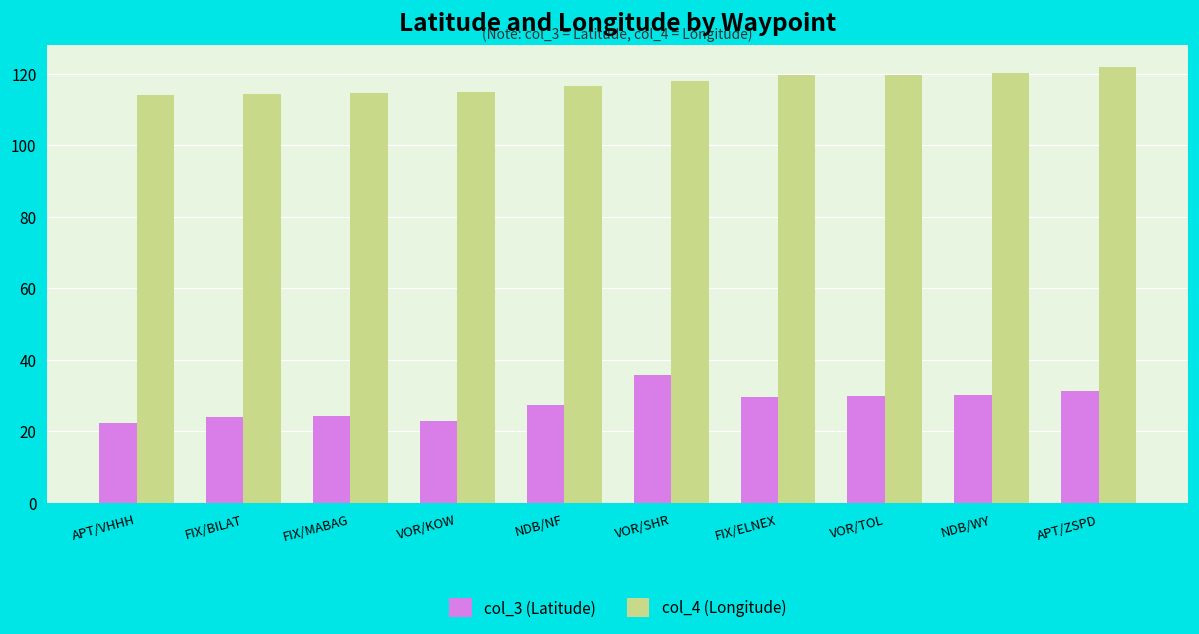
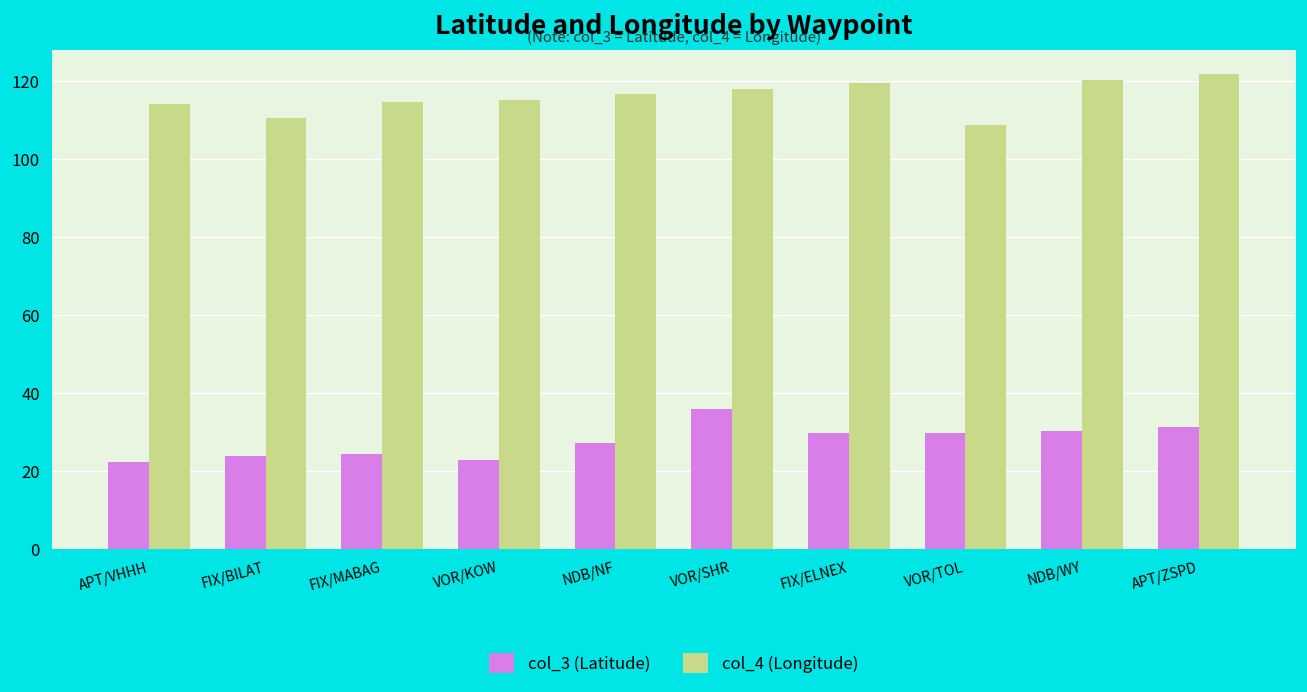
  {
    "col_3 (Latitude)": {
      "APT/VHHH": 22,
      "FIX/BILAT": 24,
      "FIX/MABAG": 24,
      "VOR/KOW": 23,
      "NDB/NF": 27,
      "VOR/SHR": 36,
      "FIX/ELNEX": 30,
      "VOR/TOL": 30,
      "NDB/WY": 30,
      "APT/ZSPD": 31
    },
    "col_4 (Longitude)": {
      "APT/VHHH": 114,
-     "FIX/BILAT": 114,
+     "FIX/BILAT": 111,
      "FIX/MABAG": 115,
      "VOR/KOW": 115,
      "NDB/NF": 117,
      "VOR/SHR": 118,
      "FIX/ELNEX": 119,
-     "VOR/TOL": 120,
+     "VOR/TOL": 109,
      "NDB/WY": 120,
      "APT/ZSPD": 122
    }
  }
